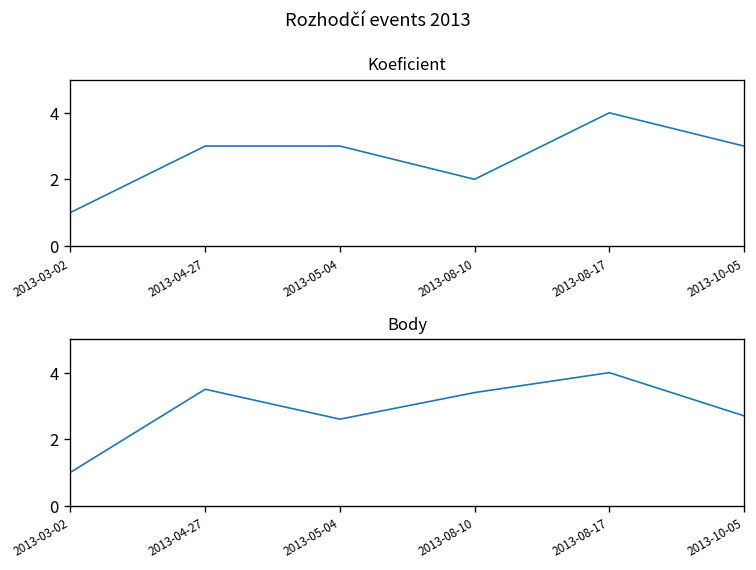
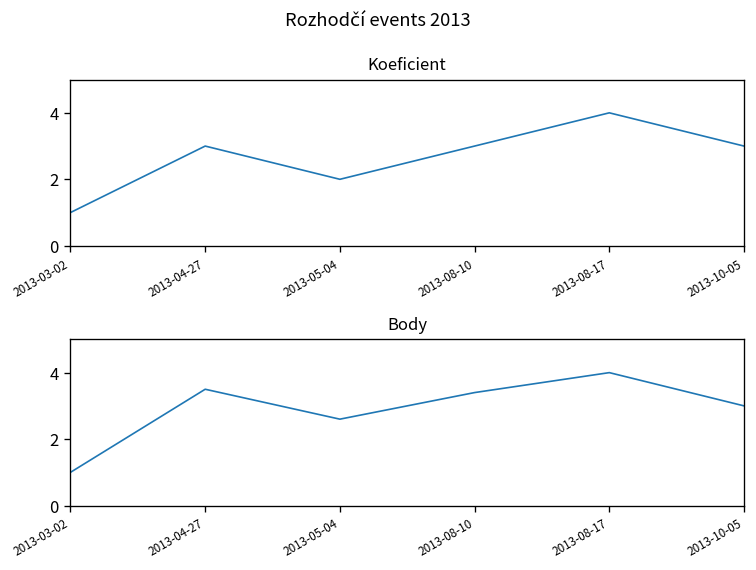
  {
    "Koeficient": {
      "2013-03-02": 1,
      "2013-04-27": 3,
-     "2013-05-04": 3,
-     "2013-08-10": 2,
+     "2013-05-04": 2,
+     "2013-08-10": 3,
      "2013-08-17": 4,
      "2013-10-05": 3
    },
    "Body": {
      "2013-03-02": 1.0,
      "2013-04-27": 3.5,
      "2013-05-04": 2.6,
      "2013-08-10": 3.4,
      "2013-08-17": 4.0,
-     "2013-10-05": 2.7
+     "2013-10-05": 3.0
    }
  }
